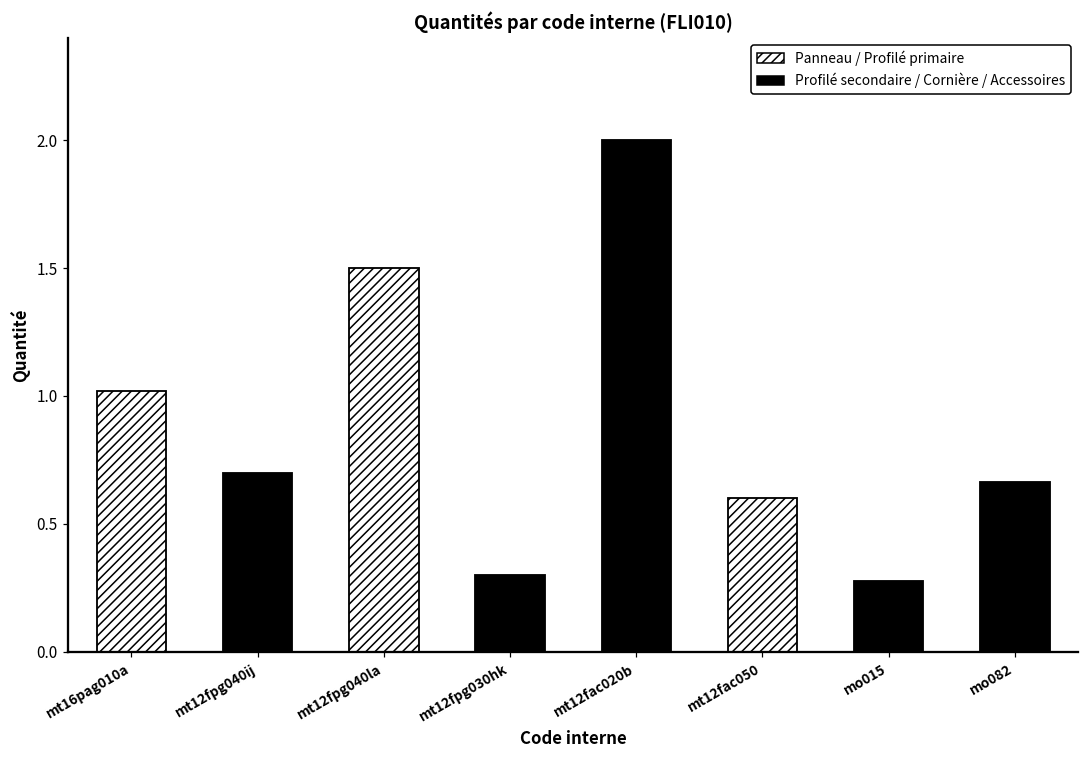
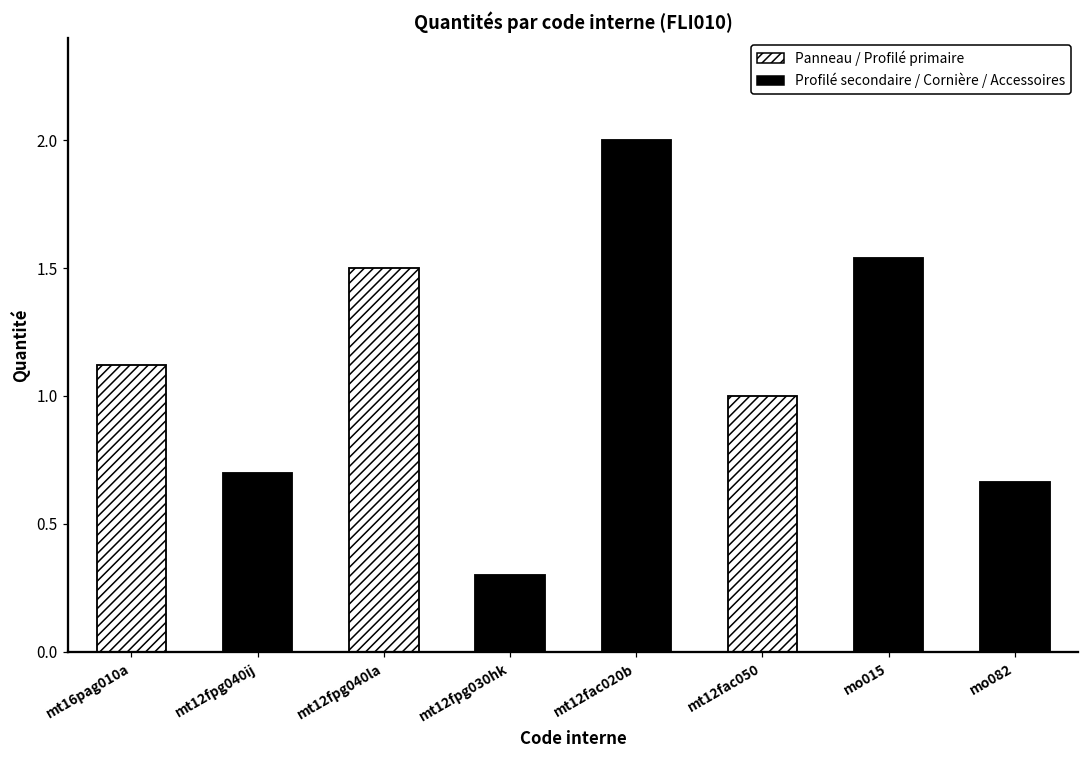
  {
-   "mt16pag010a": 1.02,
+   "mt16pag010a": 1.12,
    "mt12fpg040ij": 0.70,
    "mt12fpg040la": 1.50,
    "mt12fpg030hk": 0.30,
    "mt12fac020b": 2.00,
-   "mt12fac050": 0.6,
-   "mo015": 0.28,
+   "mt12fac050": 1.0,
+   "mo015": 1.54,
    "mo082": 0.66
  }
